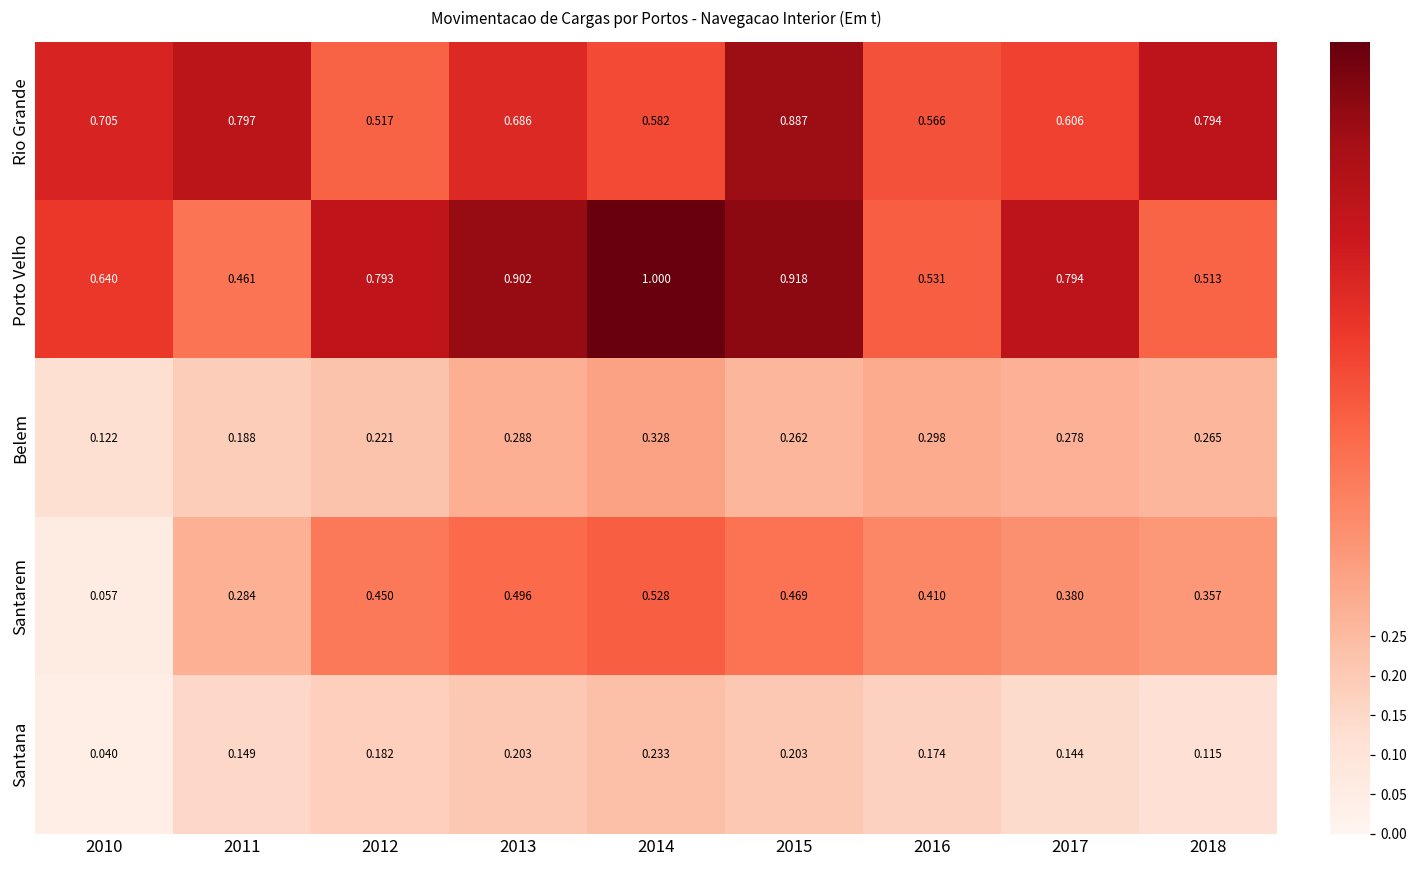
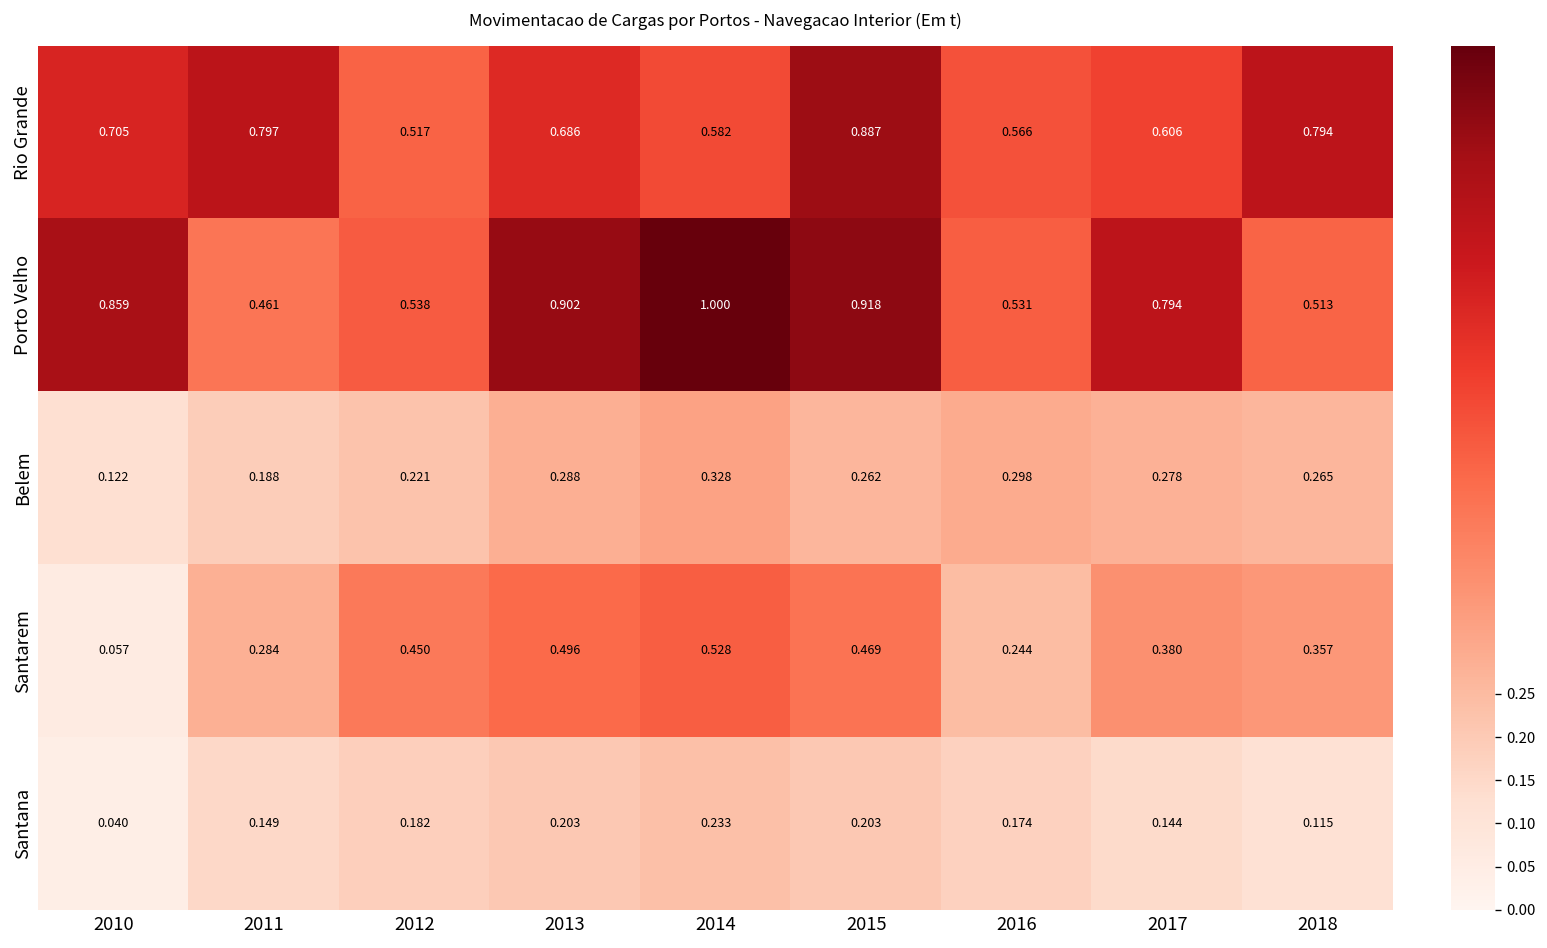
  {
    "Rio Grande": {
      "2010": 0.705,
      "2011": 0.797,
      "2012": 0.517,
      "2013": 0.686,
      "2014": 0.582,
      "2015": 0.887,
      "2016": 0.566,
      "2017": 0.606,
      "2018": 0.794
    },
    "Porto Velho": {
-     "2010": 0.640,
+     "2010": 0.859,
      "2011": 0.461,
-     "2012": 0.793,
+     "2012": 0.538,
      "2013": 0.902,
      "2014": 1.000,
      "2015": 0.918,
      "2016": 0.531,
      "2017": 0.794,
      "2018": 0.513
    },
    "Belem": {
      "2010": 0.122,
      "2011": 0.188,
      "2012": 0.221,
      "2013": 0.288,
      "2014": 0.328,
      "2015": 0.262,
      "2016": 0.298,
      "2017": 0.278,
      "2018": 0.265
    },
    "Santarem": {
      "2010": 0.057,
      "2011": 0.284,
      "2012": 0.450,
      "2013": 0.496,
      "2014": 0.528,
      "2015": 0.469,
-     "2016": 0.410,
+     "2016": 0.244,
      "2017": 0.380,
      "2018": 0.357
    },
    "Santana": {
      "2010": 0.040,
      "2011": 0.149,
      "2012": 0.182,
      "2013": 0.203,
      "2014": 0.233,
      "2015": 0.203,
      "2016": 0.174,
      "2017": 0.144,
      "2018": 0.115
    }
  }
